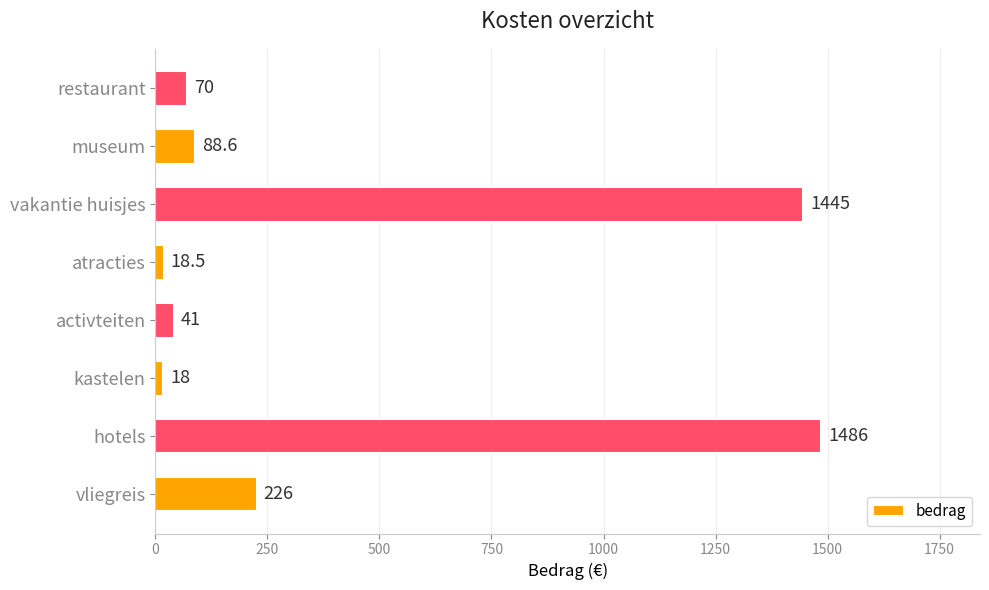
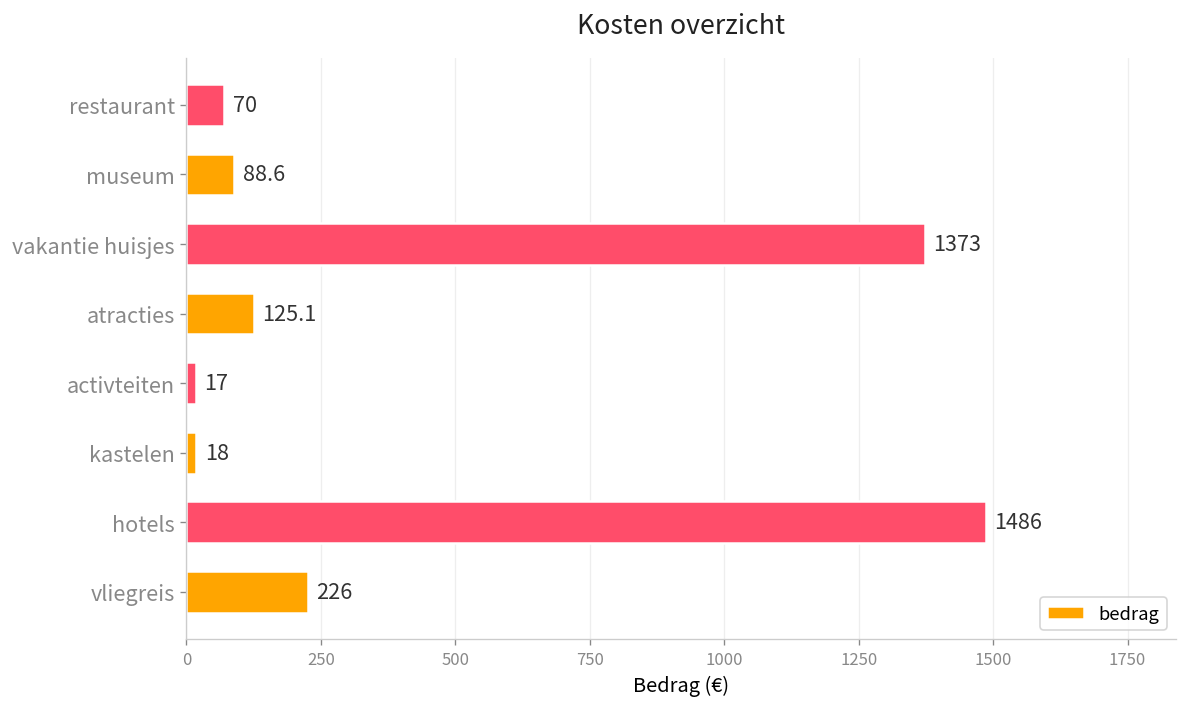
  {
    "restaurant": 70,
    "museum": 88.6,
-   "vakantie huisjes": 1445,
-   "atracties": 18.5,
-   "activteiten": 41,
+   "vakantie huisjes": 1373,
+   "atracties": 125.1,
+   "activteiten": 17,
    "kastelen": 18,
    "hotels": 1486,
    "vliegreis": 226
  }
